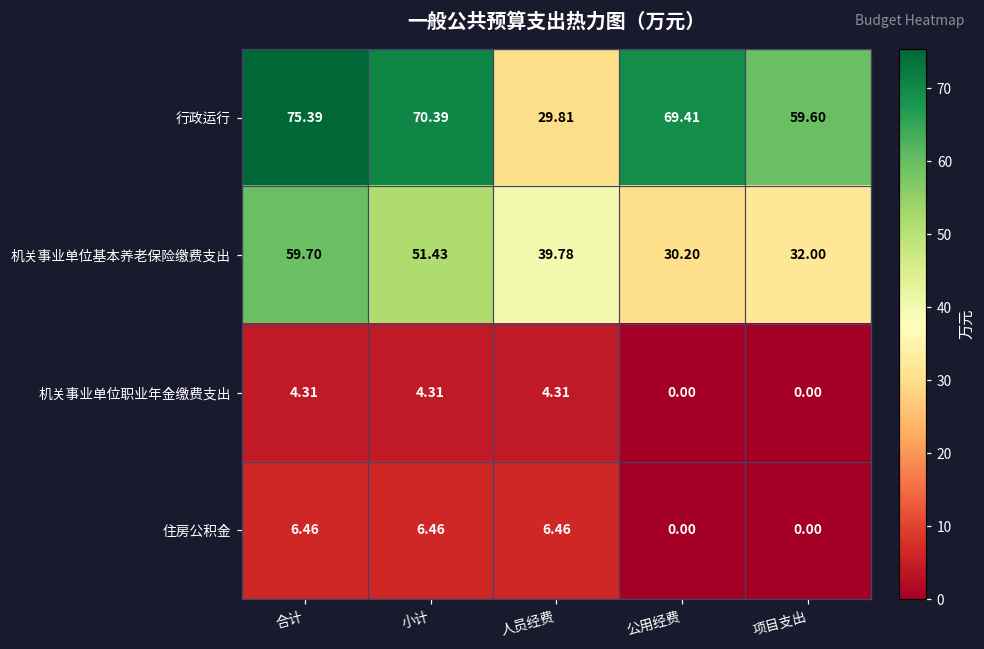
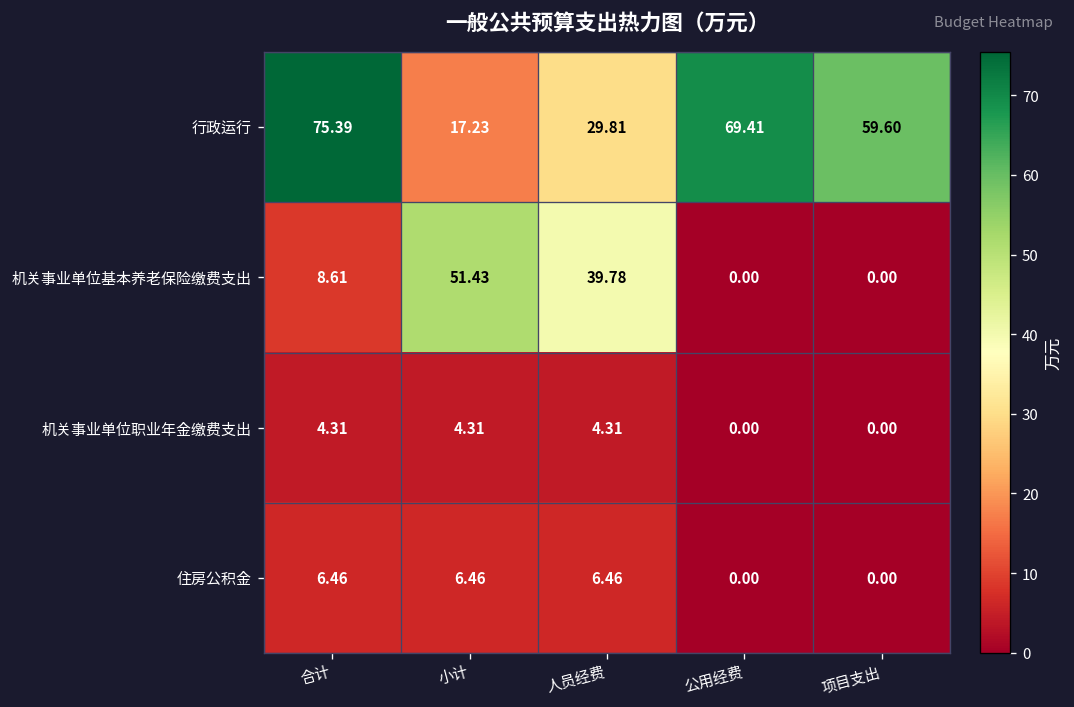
  {
    "行政运行": {
      "合计": 75.39,
-     "小计": 70.39,
+     "小计": 17.23,
      "人员经费": 29.81,
      "公用经费": 69.41,
      "项目支出": 59.60
    },
    "机关事业单位基本养老保险缴费支出": {
-     "合计": 59.70,
+     "合计": 8.61,
      "小计": 51.43,
      "人员经费": 39.78,
-     "公用经费": 30.20,
-     "项目支出": 32.00
+     "公用经费": 0.00,
+     "项目支出": 0.00
    },
    "机关事业单位职业年金缴费支出": {
      "合计": 4.31,
      "小计": 4.31,
      "人员经费": 4.31,
      "公用经费": 0.00,
      "项目支出": 0.00
    },
    "住房公积金": {
      "合计": 6.46,
      "小计": 6.46,
      "人员经费": 6.46,
      "公用经费": 0.00,
      "项目支出": 0.00
    }
  }
